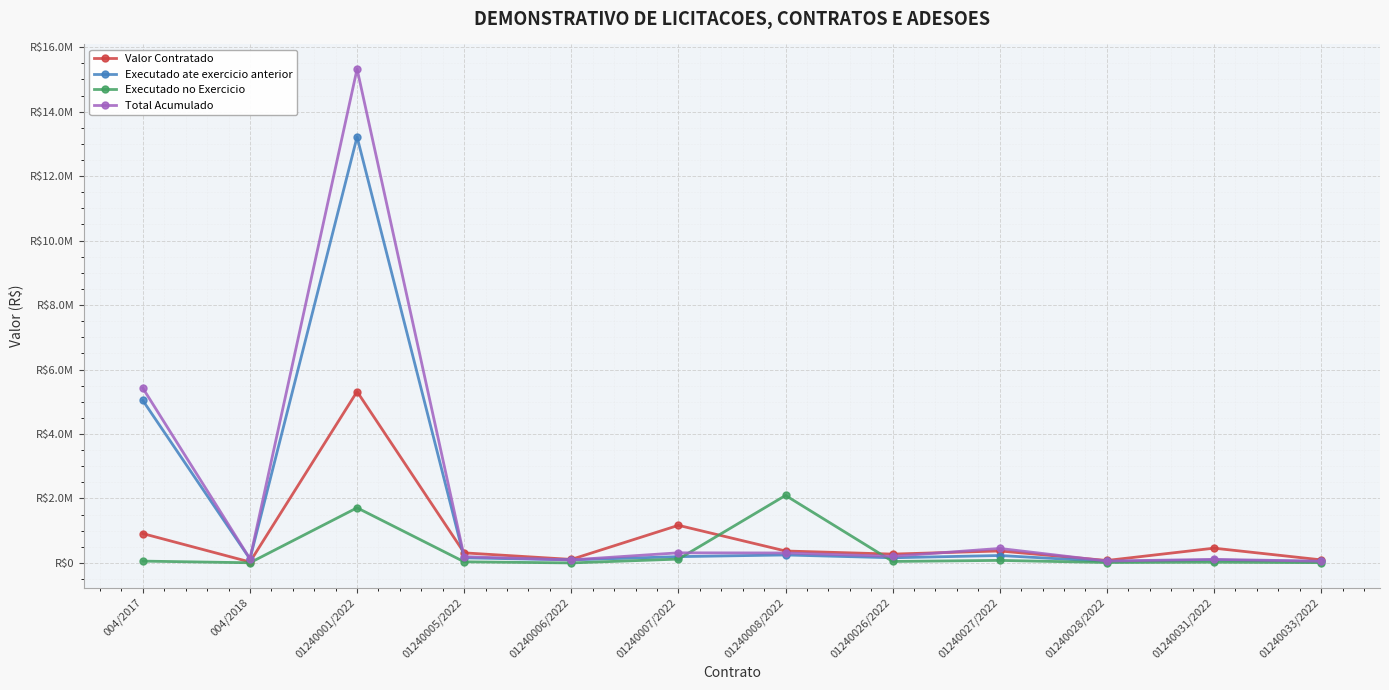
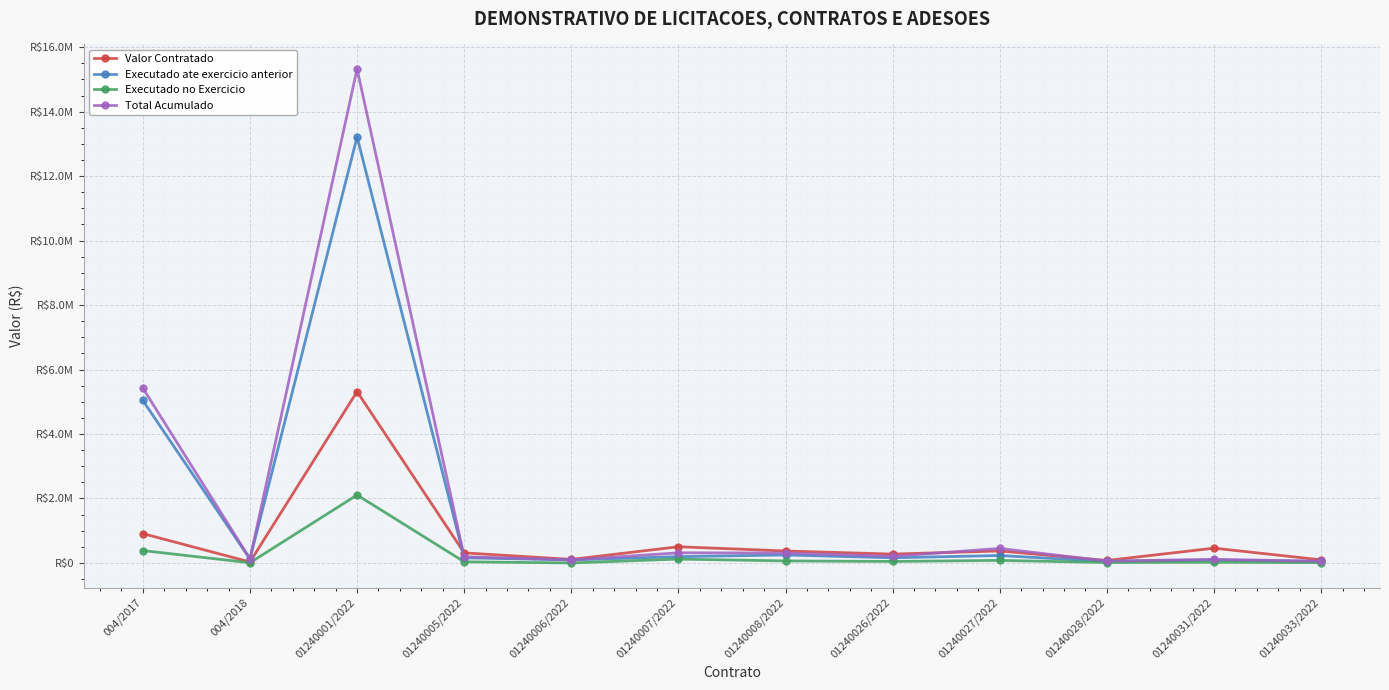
  {
    "Valor Contratado": {
      "004/2017": "R$900000",
      "01240001/2022": "R$5300000",
      "01240005/2022": "R$300000",
-     "01240007/2022": "R$1200000",
+     "01240007/2022": "R$500000",
      "01240027/2022": "R$400000",
      "01240031/2022": "R$500000"
    },
    "Executado ate exercicio anterior": {
      "004/2017": "R$5000000",
      "01240001/2022": "R$13200000",
      "01240027/2022": "R$200000"
    },
    "Executado no Exercicio": {
-     "004/2017": "R$100000",
-     "01240001/2022": "R$1700000",
+     "004/2017": "R$400000",
+     "01240001/2022": "R$2100000",
      "01240005/2022": "R$0",
      "01240006/2022": "R$0",
-     "01240008/2022": "R$2100000",
+     "01240008/2022": "R$100000",
      "01240026/2022": "R$0",
      "01240027/2022": "R$100000"
    },
    "Total Acumulado": {
      "004/2017": "R$5400000",
      "01240001/2022": "R$15300000",
      "01240007/2022": "R$300000",
      "01240027/2022": "R$400000"
    }
  }
